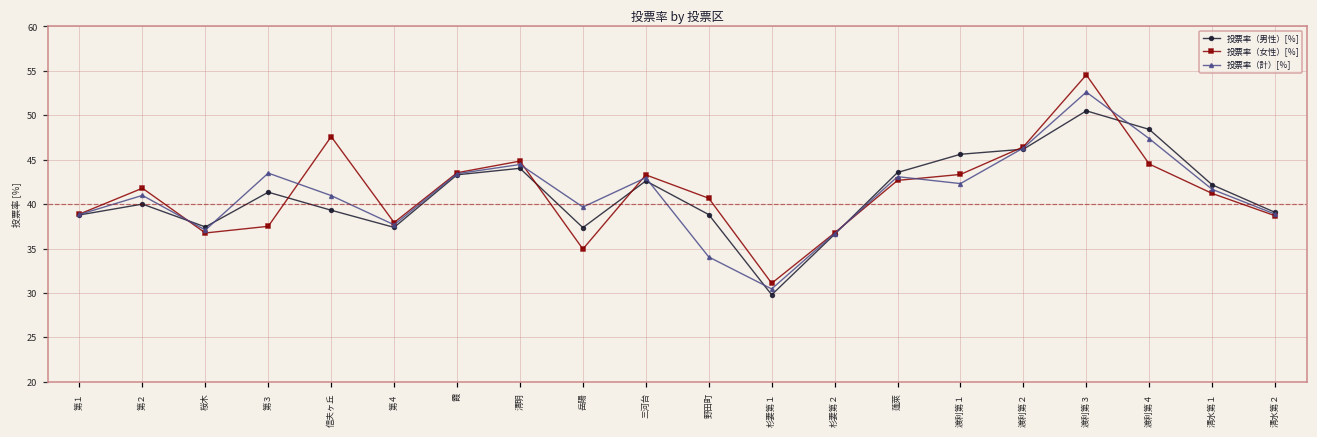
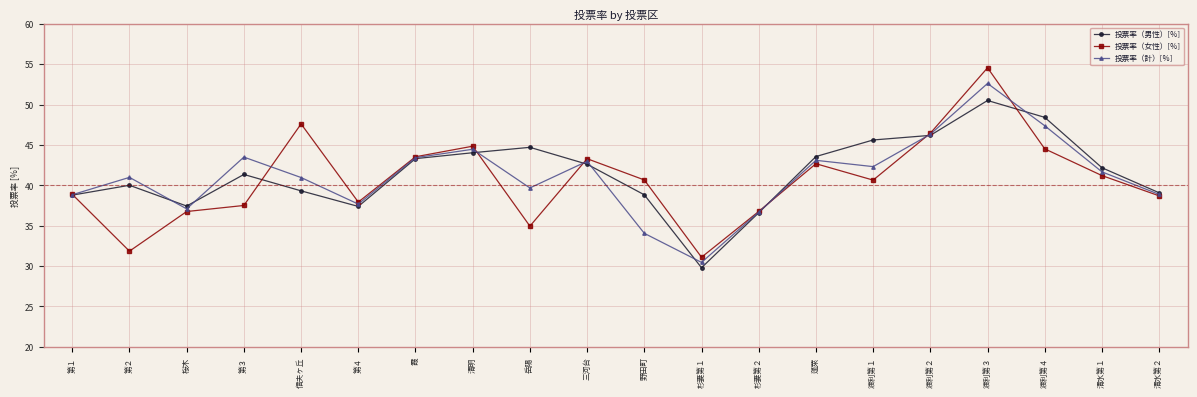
  {
    "投票率（男性）[％]": {
      "第２": 40,
      "桜木": 37,
      "第３": 41,
      "信夫ヶ丘": 39,
      "清明": 44,
-     "岳陽": 37,
+     "岳陽": 45,
      "三河台": 43,
      "野田町": 39,
      "杉妻第１": 30,
      "蓬萊": 44,
      "渡利第１": 46,
      "渡利第３": 51,
      "渡利第４": 48,
      "清水第１": 42
    },
    "投票率（女性）[％]": {
-     "第２": 42,
+     "第２": 32,
      "桜木": 37,
      "第３": 38,
      "信夫ヶ丘": 48,
      "清明": 45,
      "岳陽": 35,
      "三河台": 43,
      "野田町": 41,
      "杉妻第１": 31,
      "蓬萊": 43,
-     "渡利第１": 43,
+     "渡利第１": 41,
      "渡利第３": 55,
      "渡利第４": 45,
      "清水第１": 41
    },
    "投票率（計）[％]": {
      "第２": 41,
      "桜木": 37,
      "第３": 43,
      "信夫ヶ丘": 41,
      "清明": 44,
      "岳陽": 40,
      "三河台": 43,
      "野田町": 34,
      "杉妻第１": 30,
      "蓬萊": 43,
      "渡利第１": 42,
      "渡利第３": 53,
      "渡利第４": 47,
      "清水第１": 42
    }
  }
